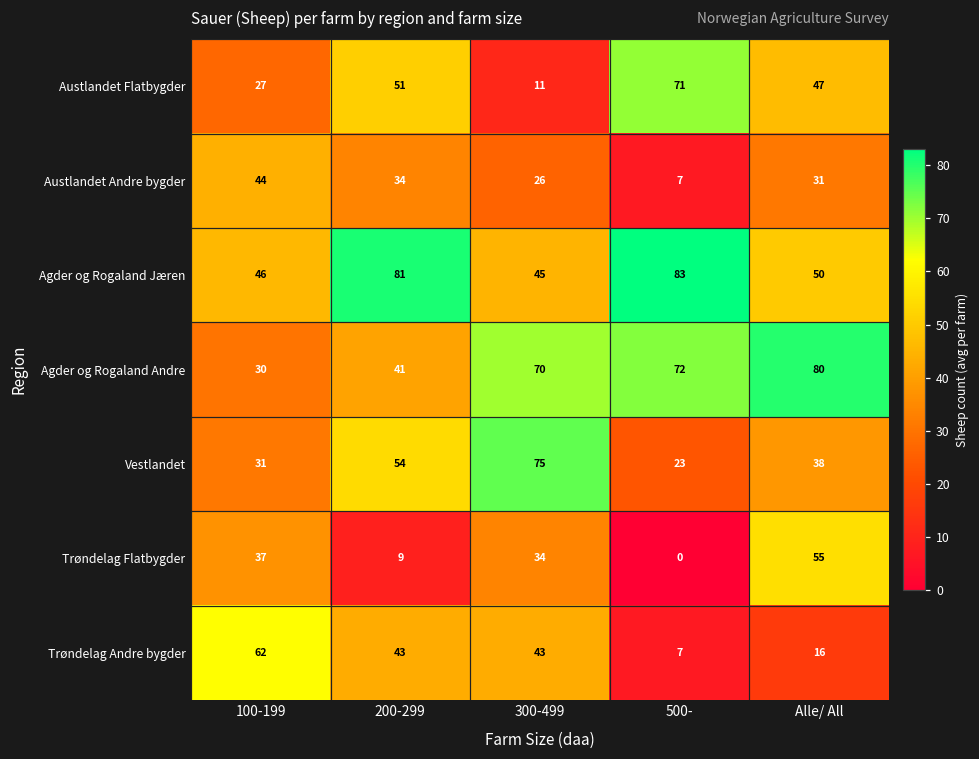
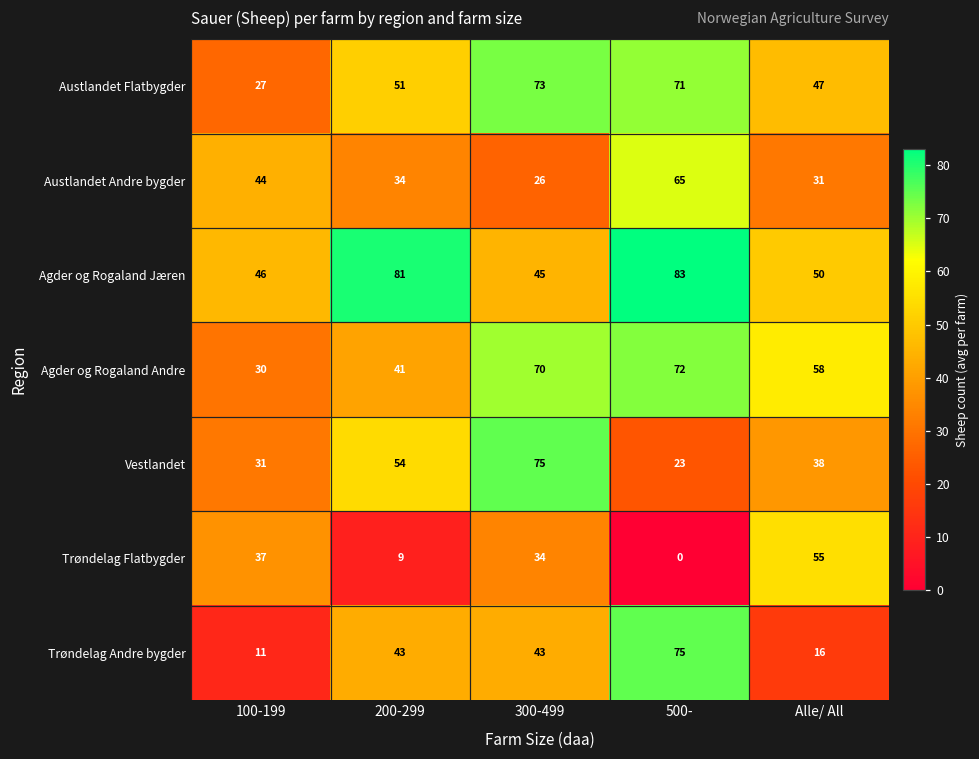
  {
    "Austlandet Flatbygder": {
      "100-199": 27,
      "200-299": 51,
-     "300-499": 11,
+     "300-499": 73,
      "500-": 71,
      "Alle/ All": 47
    },
    "Austlandet Andre bygder": {
      "100-199": 44,
      "200-299": 34,
      "300-499": 26,
-     "500-": 7,
+     "500-": 65,
      "Alle/ All": 31
    },
    "Agder og Rogaland Jæren": {
      "100-199": 46,
      "200-299": 81,
      "300-499": 45,
      "500-": 83,
      "Alle/ All": 50
    },
    "Agder og Rogaland Andre": {
      "100-199": 30,
      "200-299": 41,
      "300-499": 70,
      "500-": 72,
-     "Alle/ All": 80
+     "Alle/ All": 58
    },
    "Vestlandet": {
      "100-199": 31,
      "200-299": 54,
      "300-499": 75,
      "500-": 23,
      "Alle/ All": 38
    },
    "Trøndelag Flatbygder": {
      "100-199": 37,
      "200-299": 9,
      "300-499": 34,
      "500-": 0,
      "Alle/ All": 55
    },
    "Trøndelag Andre bygder": {
-     "100-199": 62,
+     "100-199": 11,
      "200-299": 43,
      "300-499": 43,
-     "500-": 7,
+     "500-": 75,
      "Alle/ All": 16
    }
  }
